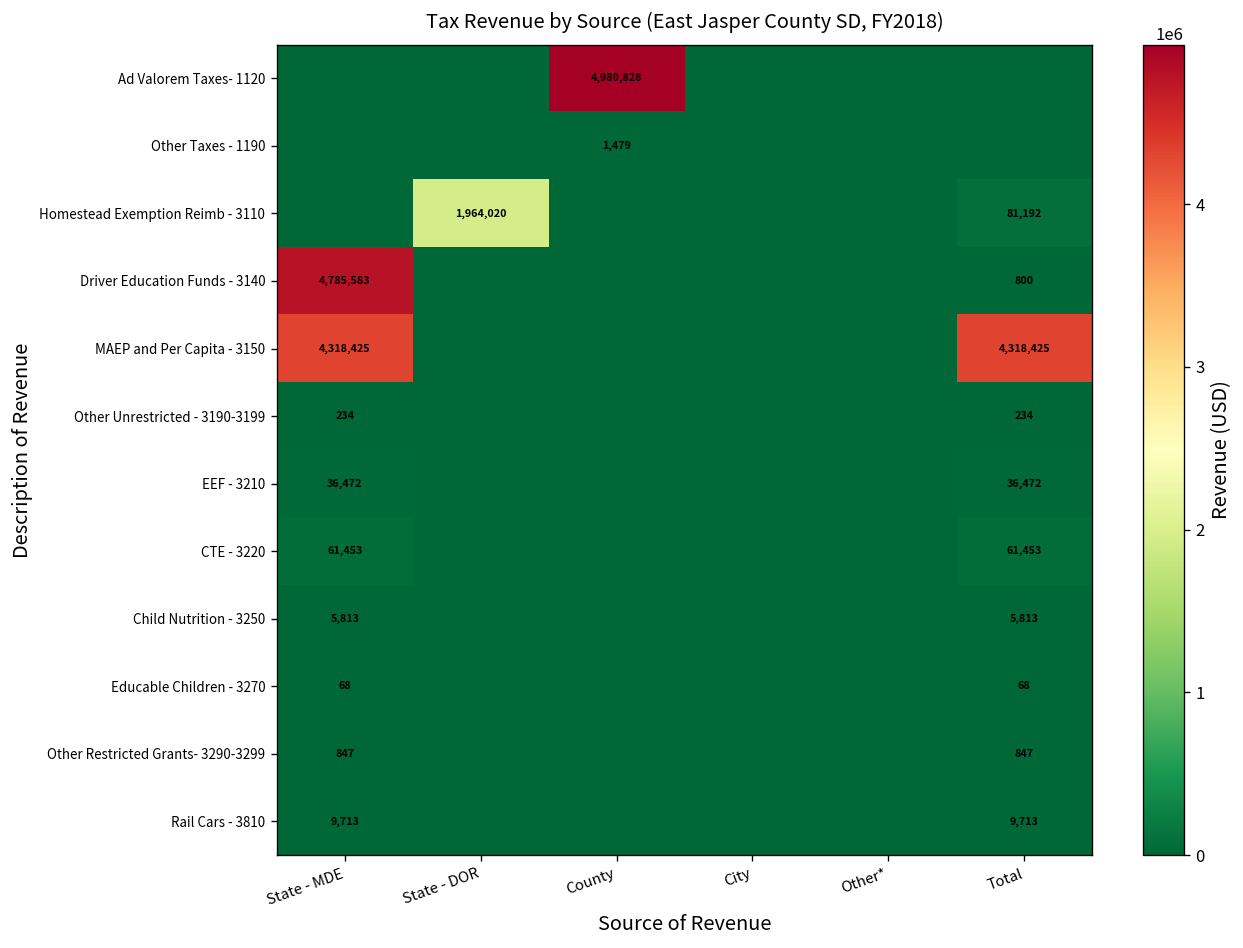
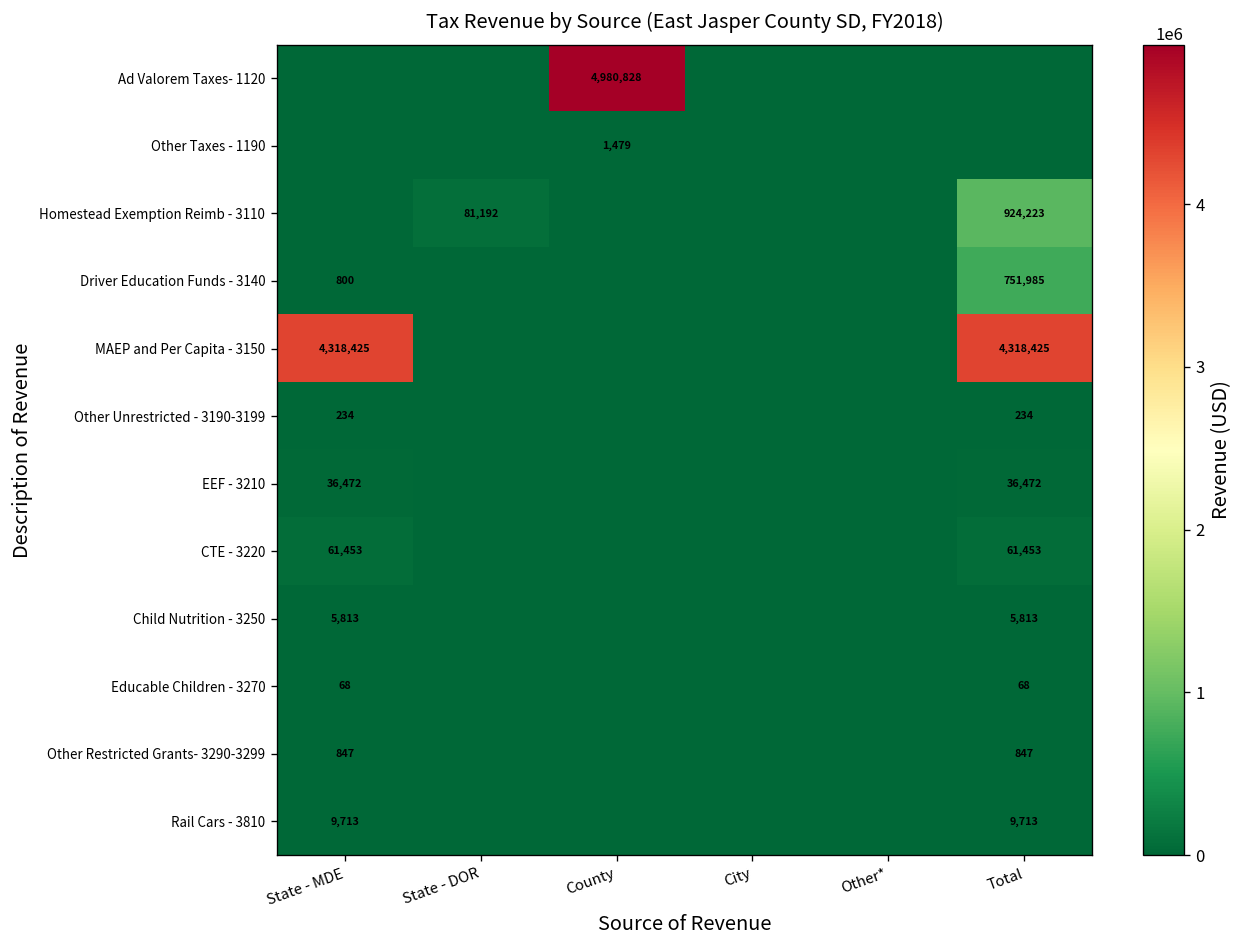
  {
    "Ad Valorem Taxes- 1120": {
      "County": "4,980,828"
    },
    "Other Taxes - 1190": {
      "County": "1,479"
    },
    "Homestead Exemption Reimb - 3110": {
-     "State - DOR": "1,964,020",
-     "Total": "81,192"
+     "State - DOR": "81,192",
+     "Total": "924,223"
    },
    "Driver Education Funds - 3140": {
-     "State - MDE": "4,785,583",
-     "Total": "800"
+     "State - MDE": "800",
+     "Total": "751,985"
    },
    "MAEP and Per Capita - 3150": {
      "State - MDE": "4,318,425",
      "Total": "4,318,425"
    },
    "Other Unrestricted - 3190-3199": {
      "State - MDE": "234",
      "Total": "234"
    },
    "EEF - 3210": {
      "State - MDE": "36,472",
      "Total": "36,472"
    },
    "CTE - 3220": {
      "State - MDE": "61,453",
      "Total": "61,453"
    },
    "Child Nutrition - 3250": {
      "State - MDE": "5,813",
      "Total": "5,813"
    },
    "Educable Children - 3270": {
      "State - MDE": "68",
      "Total": "68"
    },
    "Other Restricted Grants- 3290-3299": {
      "State - MDE": "847",
      "Total": "847"
    },
    "Rail Cars - 3810": {
      "State - MDE": "9,713",
      "Total": "9,713"
    }
  }
